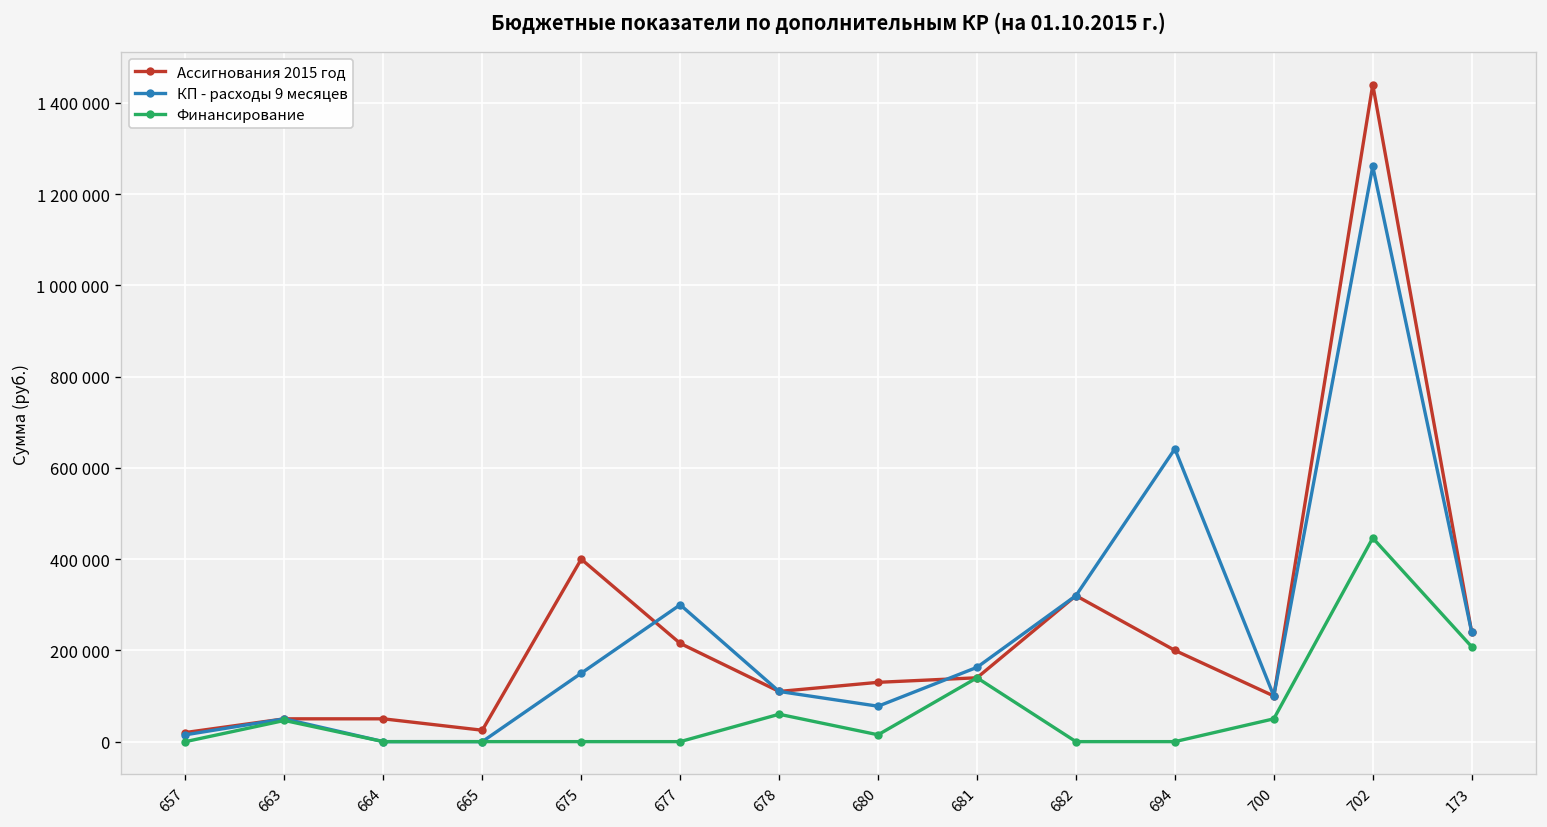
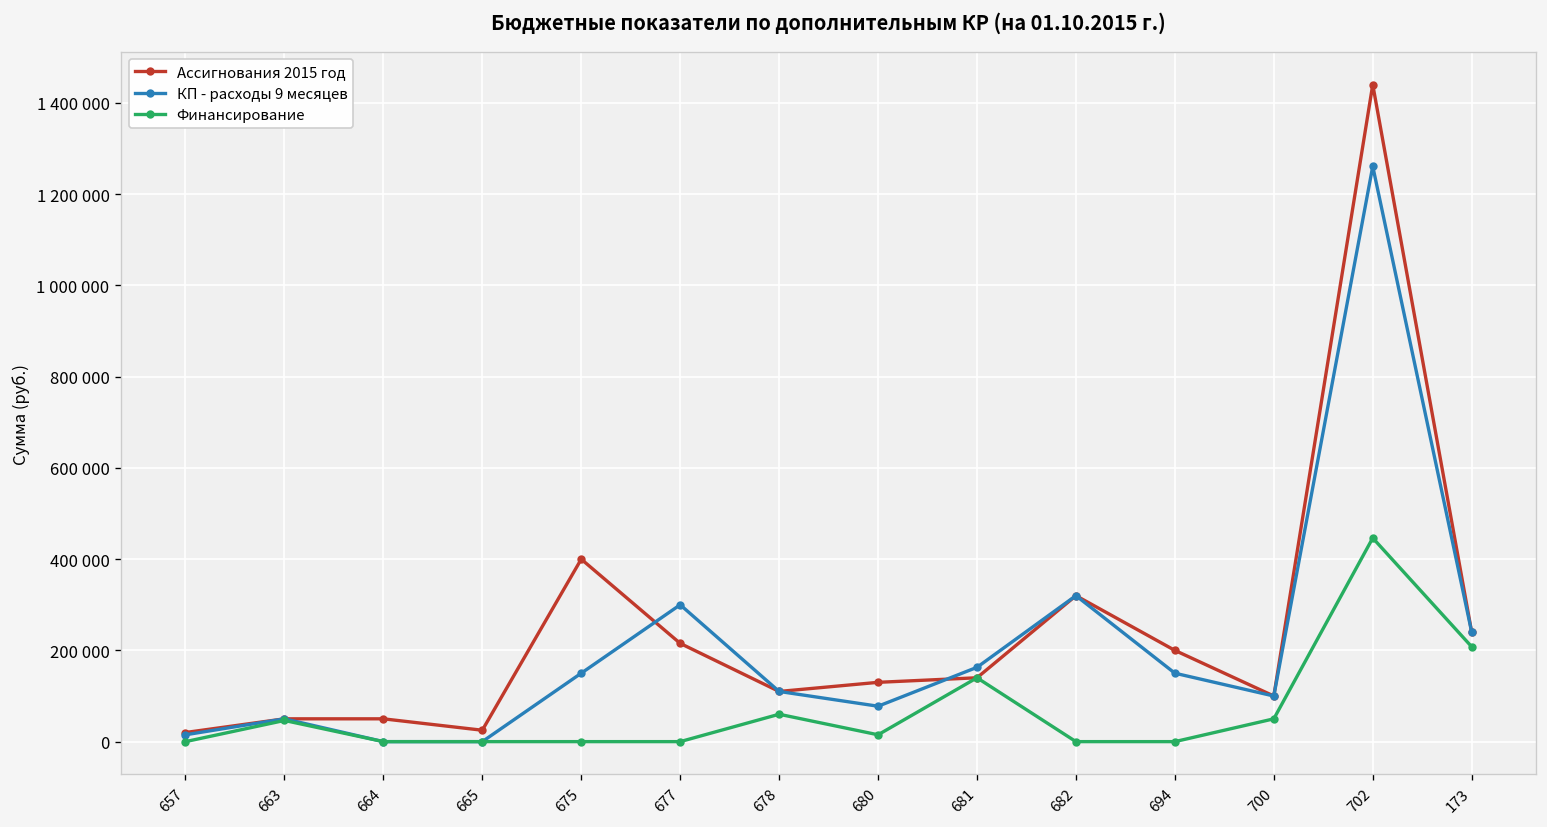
  {
    "Ассигнования 2015 год": {
      "664": 50000,
      "665": 30000,
      "675": 400000,
      "677": 220000,
      "680": 130000,
      "694": 200000,
      "702": 1440000
    },
    "КП - расходы 9 месяцев": {
      "675": 150000,
      "677": 300000,
      "680": 80000,
      "681": 160000,
-     "694": 640000,
+     "694": 150000,
      "702": 1260000
    },
    "Финансирование": {
      "657": 0,
      "675": 0,
      "677": 0,
      "678": 60000,
      "680": 20000,
      "682": 0,
      "694": 0,
      "700": 50000,
      "702": 450000,
      "173": 210000
    }
  }
